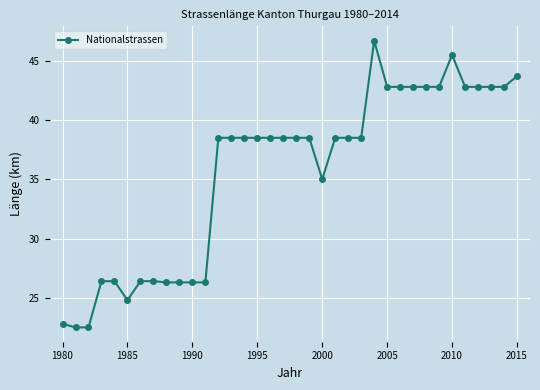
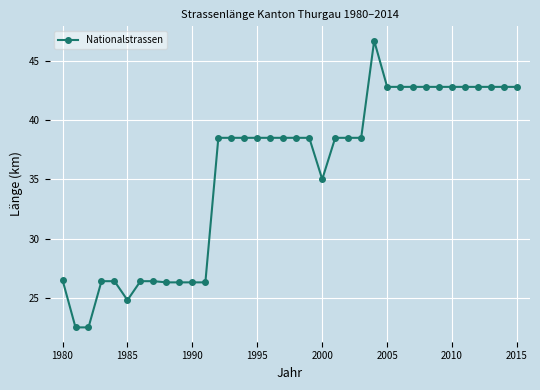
  {
-   "1980": 22.8,
+   "1980": 26.5,
    "1985": 24.8,
    "1990": 26.3,
    "1995": 38.5,
    "2000": 35.0,
    "2005": 42.8,
-   "2010": 45.5,
-   "2015": 43.7
+   "2010": 42.8,
+   "2015": 42.8
  }
